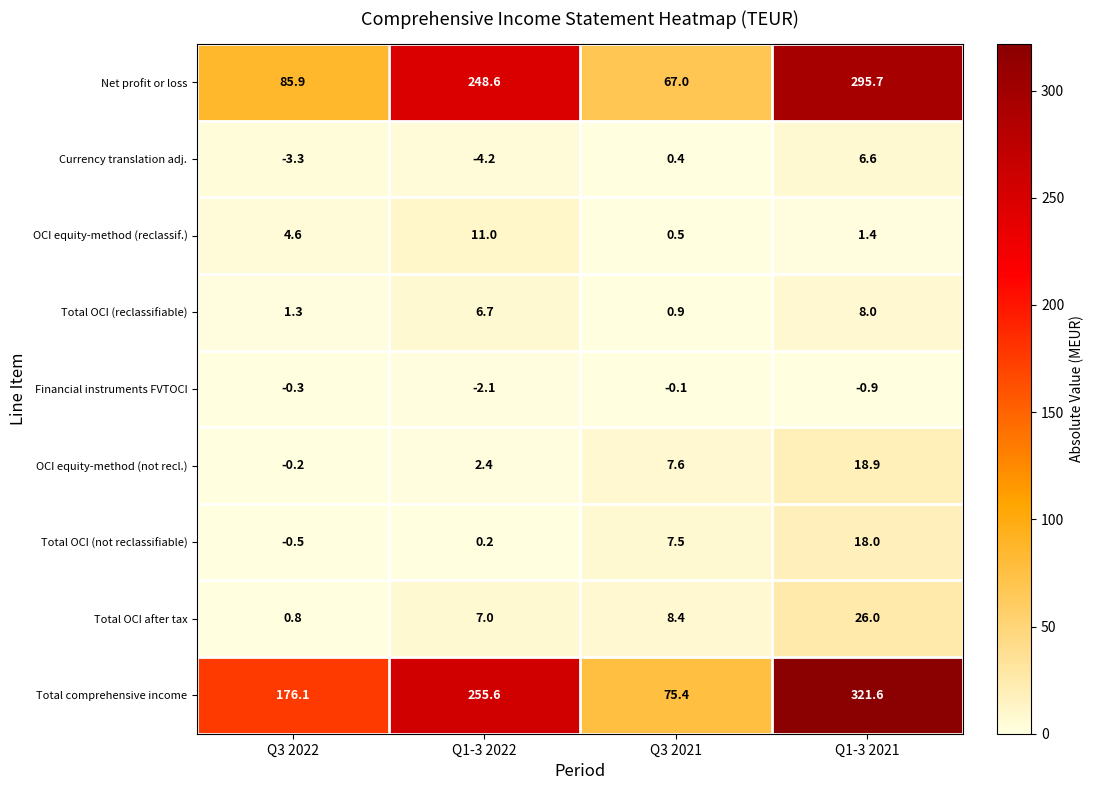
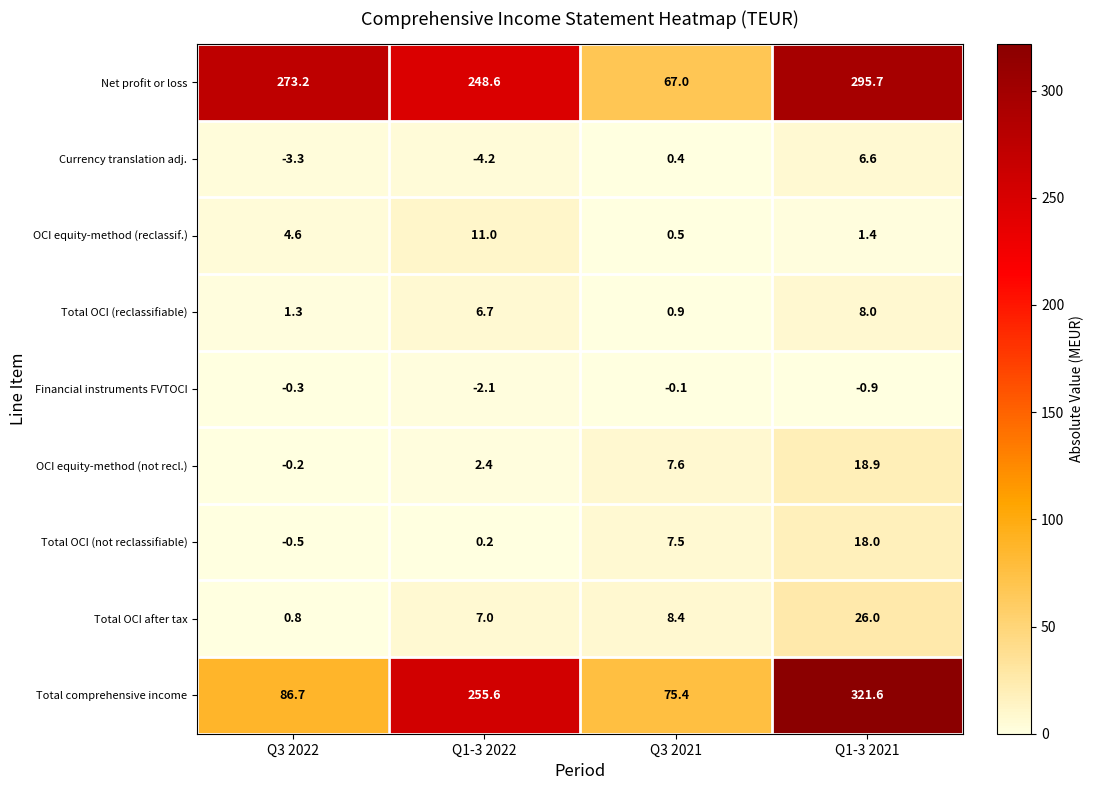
  {
    "Net profit or loss": {
-     "Q3 2022": 85.9,
+     "Q3 2022": 273.2,
      "Q1-3 2022": 248.6,
      "Q3 2021": 67.0,
      "Q1-3 2021": 295.7
    },
    "Currency translation adj.": {
      "Q3 2022": -3.3,
      "Q1-3 2022": -4.2,
      "Q3 2021": 0.4,
      "Q1-3 2021": 6.6
    },
    "OCI equity-method (reclassif.)": {
      "Q3 2022": 4.6,
      "Q1-3 2022": 11.0,
      "Q3 2021": 0.5,
      "Q1-3 2021": 1.4
    },
    "Total OCI (reclassifiable)": {
      "Q3 2022": 1.3,
      "Q1-3 2022": 6.7,
      "Q3 2021": 0.9,
      "Q1-3 2021": 8.0
    },
    "Financial instruments FVTOCI": {
      "Q3 2022": -0.3,
      "Q1-3 2022": -2.1,
      "Q3 2021": -0.1,
      "Q1-3 2021": -0.9
    },
    "OCI equity-method (not recl.)": {
      "Q3 2022": -0.2,
      "Q1-3 2022": 2.4,
      "Q3 2021": 7.6,
      "Q1-3 2021": 18.9
    },
    "Total OCI (not reclassifiable)": {
      "Q3 2022": -0.5,
      "Q1-3 2022": 0.2,
      "Q3 2021": 7.5,
      "Q1-3 2021": 18.0
    },
    "Total OCI after tax": {
      "Q3 2022": 0.8,
      "Q1-3 2022": 7.0,
      "Q3 2021": 8.4,
      "Q1-3 2021": 26.0
    },
    "Total comprehensive income": {
-     "Q3 2022": 176.1,
+     "Q3 2022": 86.7,
      "Q1-3 2022": 255.6,
      "Q3 2021": 75.4,
      "Q1-3 2021": 321.6
    }
  }
